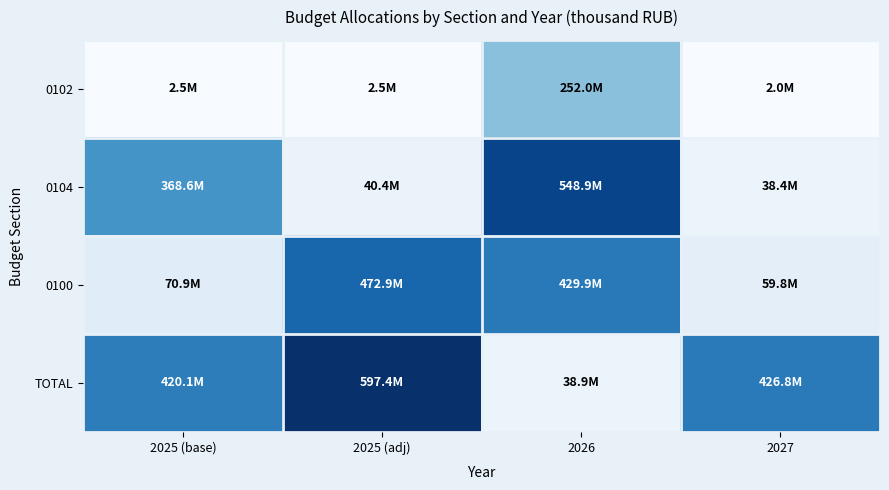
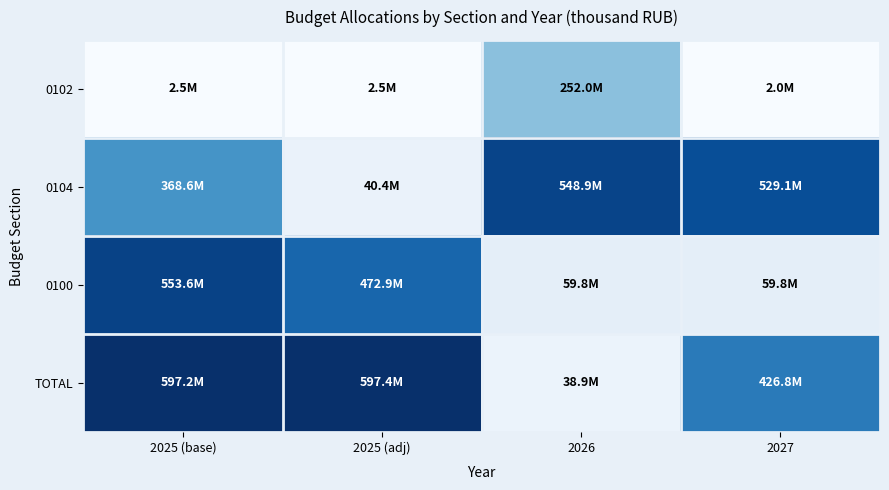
  {
    "0102": {
      "2025 (base)": "2.5M",
      "2025 (adj)": "2.5M",
      "2026": "252.0M",
      "2027": "2.0M"
    },
    "0104": {
      "2025 (base)": "368.6M",
      "2025 (adj)": "40.4M",
      "2026": "548.9M",
-     "2027": "38.4M"
+     "2027": "529.1M"
    },
    "0100": {
-     "2025 (base)": "70.9M",
+     "2025 (base)": "553.6M",
      "2025 (adj)": "472.9M",
-     "2026": "429.9M",
+     "2026": "59.8M",
      "2027": "59.8M"
    },
    "TOTAL": {
-     "2025 (base)": "420.1M",
+     "2025 (base)": "597.2M",
      "2025 (adj)": "597.4M",
      "2026": "38.9M",
      "2027": "426.8M"
    }
  }
